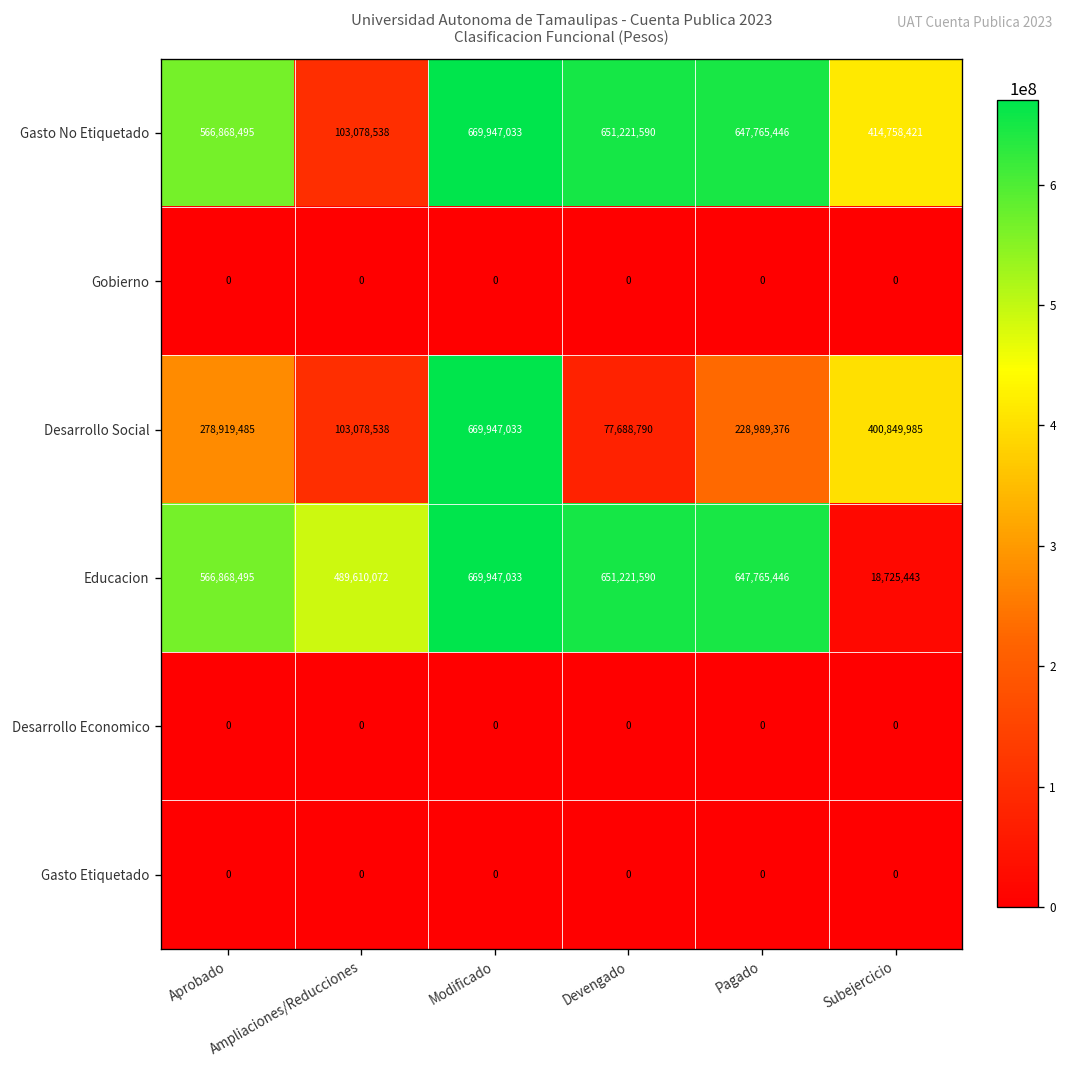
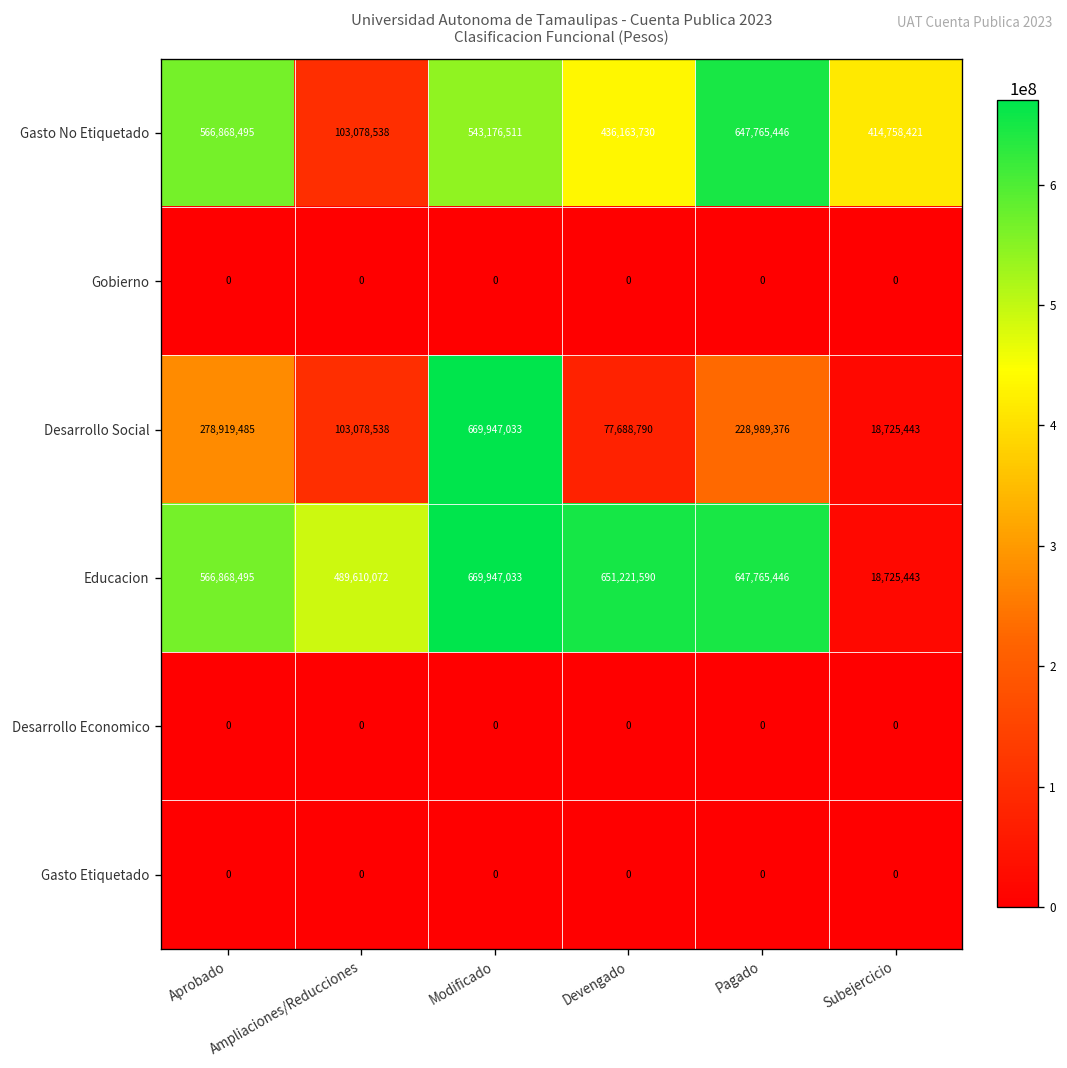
  {
    "Gasto No Etiquetado": {
      "Aprobado": "566,868,495",
      "Ampliaciones/Reducciones": "103,078,538",
-     "Modificado": "669,947,033",
-     "Devengado": "651,221,590",
+     "Modificado": "543,176,511",
+     "Devengado": "436,163,730",
      "Pagado": "647,765,446",
      "Subejercicio": "414,758,421"
    },
    "Gobierno": {
      "Aprobado": "0",
      "Ampliaciones/Reducciones": "0",
      "Modificado": "0",
      "Devengado": "0",
      "Pagado": "0",
      "Subejercicio": "0"
    },
    "Desarrollo Social": {
      "Aprobado": "278,919,485",
      "Ampliaciones/Reducciones": "103,078,538",
      "Modificado": "669,947,033",
      "Devengado": "77,688,790",
      "Pagado": "228,989,376",
-     "Subejercicio": "400,849,985"
+     "Subejercicio": "18,725,443"
    },
    "Educacion": {
      "Aprobado": "566,868,495",
      "Ampliaciones/Reducciones": "489,610,072",
      "Modificado": "669,947,033",
      "Devengado": "651,221,590",
      "Pagado": "647,765,446",
      "Subejercicio": "18,725,443"
    },
    "Desarrollo Economico": {
      "Aprobado": "0",
      "Ampliaciones/Reducciones": "0",
      "Modificado": "0",
      "Devengado": "0",
      "Pagado": "0",
      "Subejercicio": "0"
    },
    "Gasto Etiquetado": {
      "Aprobado": "0",
      "Ampliaciones/Reducciones": "0",
      "Modificado": "0",
      "Devengado": "0",
      "Pagado": "0",
      "Subejercicio": "0"
    }
  }
